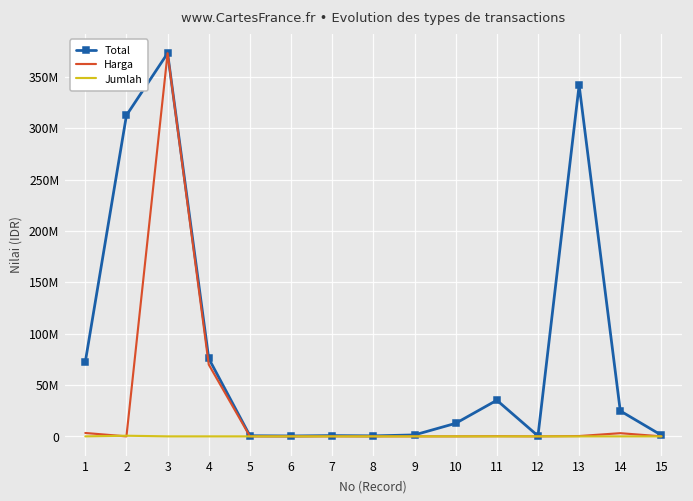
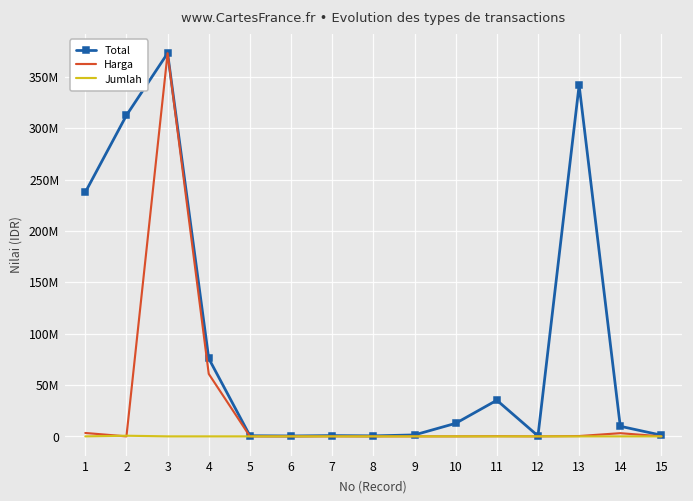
  {
    "Total": {
-     "1": 70000000,
+     "1": 240000000,
      "2": 310000000,
      "4": 80000000,
      "10": 10000000,
      "11": 40000000,
      "13": 340000000,
-     "14": 20000000
+     "14": 10000000
    },
    "Harga": {
      "1": 0,
-     "4": 70000000,
+     "4": 60000000,
      "14": 0
    },
    "Jumlah": {
      "1": 0,
      "3": 0,
      "4": 0,
      "14": 0
    }
  }
